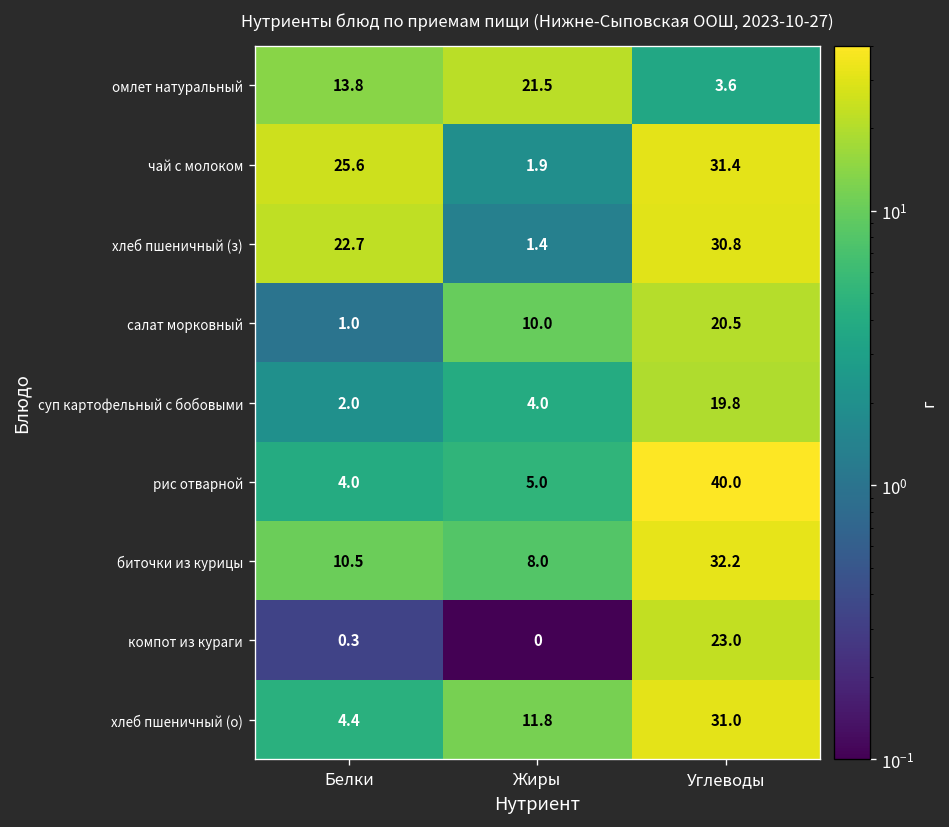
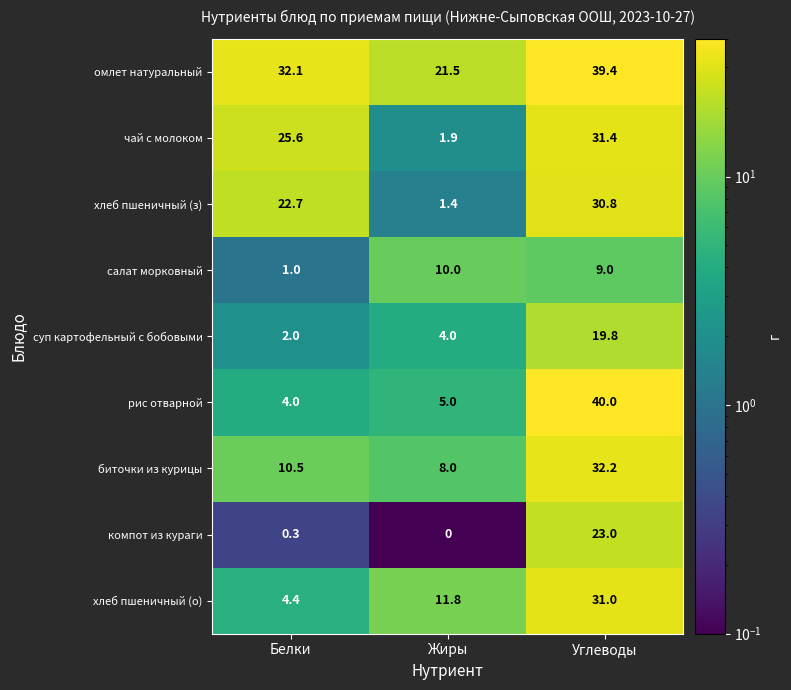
  {
    "омлет натуральный": {
-     "Белки": 13.8,
+     "Белки": 32.1,
      "Жиры": 21.5,
-     "Углеводы": 3.6
+     "Углеводы": 39.4
    },
    "чай с молоком": {
      "Белки": 25.6,
      "Жиры": 1.9,
      "Углеводы": 31.4
    },
    "хлеб пшеничный (з)": {
      "Белки": 22.7,
      "Жиры": 1.4,
      "Углеводы": 30.8
    },
    "салат морковный": {
      "Белки": 1.0,
      "Жиры": 10.0,
-     "Углеводы": 20.5
+     "Углеводы": 9.0
    },
    "суп картофельный с бобовыми": {
      "Белки": 2.0,
      "Жиры": 4.0,
      "Углеводы": 19.8
    },
    "рис отварной": {
      "Белки": 4.0,
      "Жиры": 5.0,
      "Углеводы": 40.0
    },
    "биточки из курицы": {
      "Белки": 10.5,
      "Жиры": 8.0,
      "Углеводы": 32.2
    },
    "компот из кураги": {
      "Белки": 0.3,
      "Жиры": 0,
      "Углеводы": 23.0
    },
    "хлеб пшеничный (о)": {
      "Белки": 4.4,
      "Жиры": 11.8,
      "Углеводы": 31.0
    }
  }
